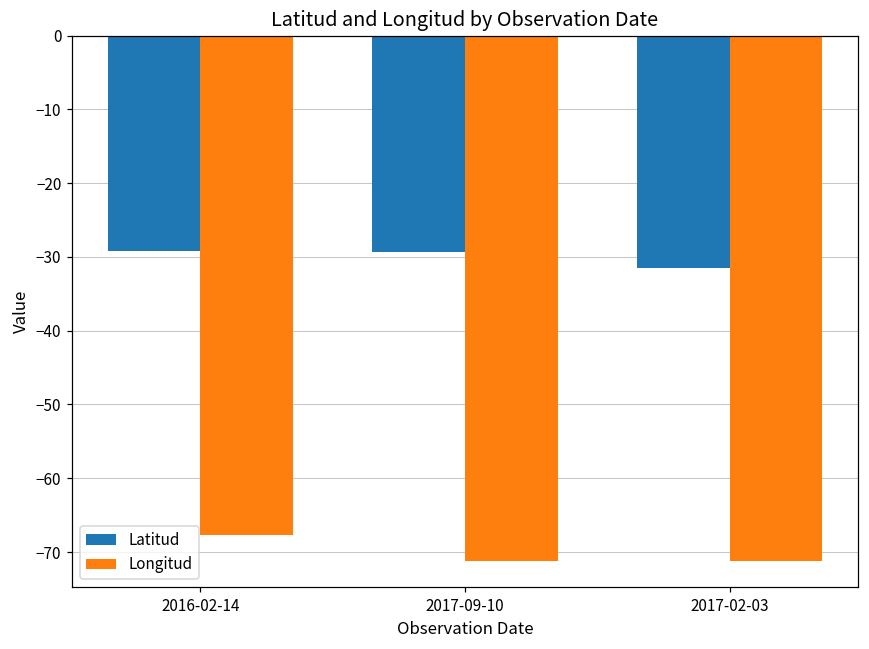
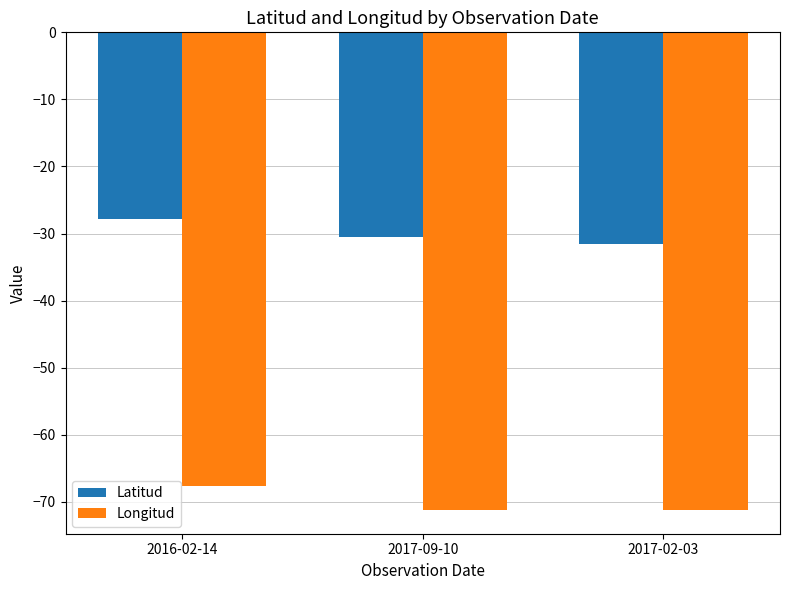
  {
    "Latitud": {
-     "2016-02-14": -29,
-     "2017-09-10": -29,
+     "2016-02-14": -28,
+     "2017-09-10": -31,
      "2017-02-03": -32
    },
    "Longitud": {
      "2016-02-14": -68,
      "2017-09-10": -71,
      "2017-02-03": -71
    }
  }
